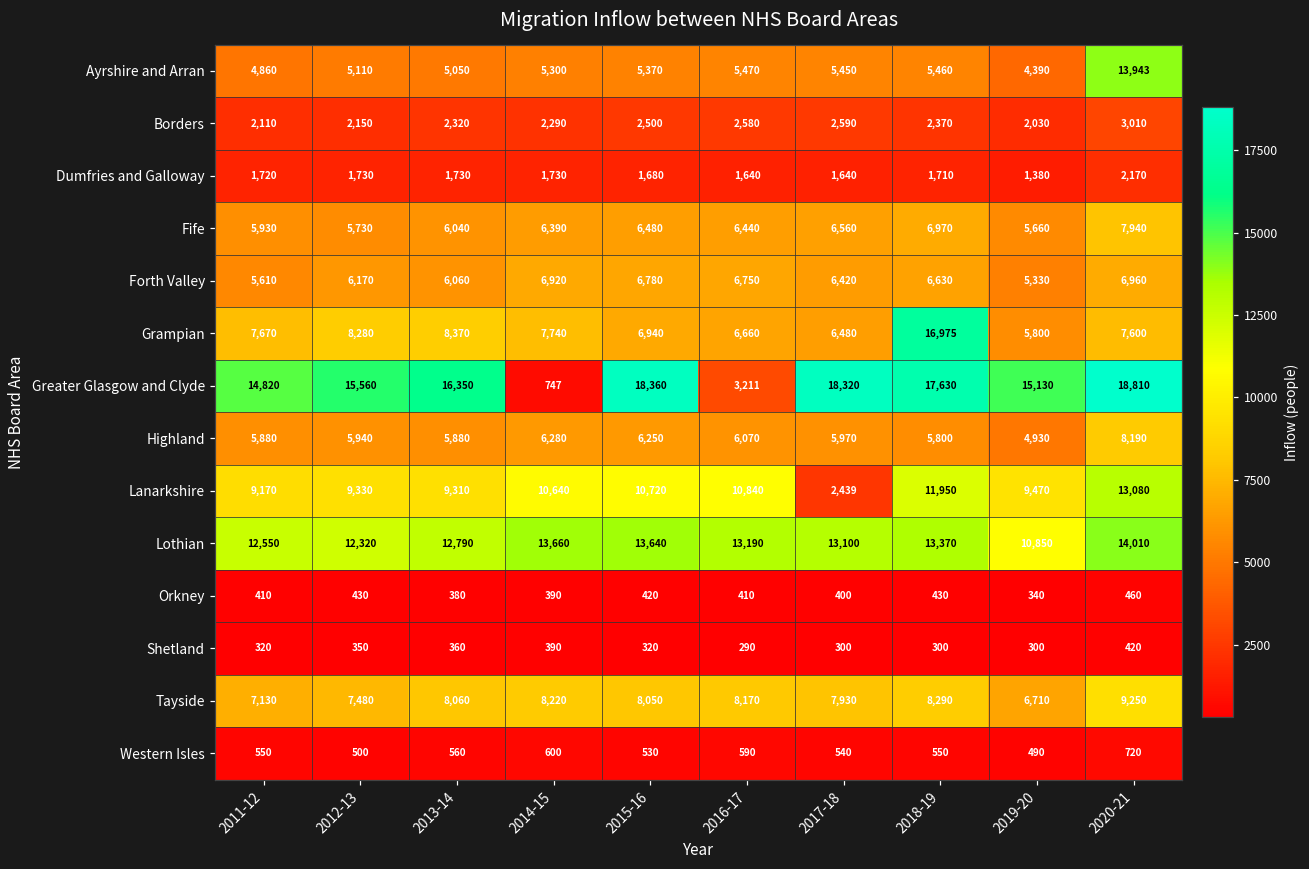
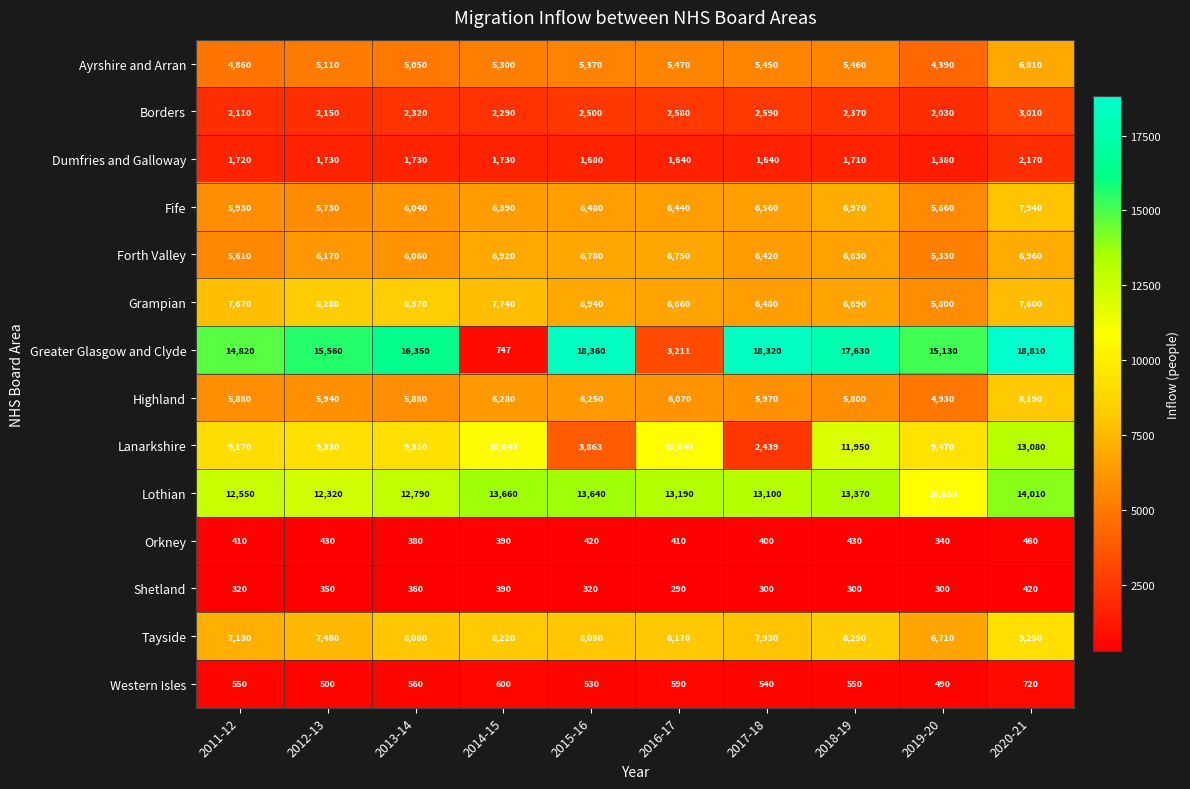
  {
    "Ayrshire and Arran": {
      "2011-12": "4,860",
      "2012-13": "5,110",
      "2013-14": "5,050",
      "2014-15": "5,300",
      "2015-16": "5,370",
      "2016-17": "5,470",
      "2017-18": "5,450",
      "2018-19": "5,460",
      "2019-20": "4,390",
-     "2020-21": "13,943"
+     "2020-21": "6,810"
    },
    "Borders": {
      "2011-12": "2,110",
      "2012-13": "2,150",
      "2013-14": "2,320",
      "2014-15": "2,290",
      "2015-16": "2,500",
      "2016-17": "2,580",
      "2017-18": "2,590",
      "2018-19": "2,370",
      "2019-20": "2,030",
      "2020-21": "3,010"
    },
    "Dumfries and Galloway": {
      "2011-12": "1,720",
      "2012-13": "1,730",
      "2013-14": "1,730",
      "2014-15": "1,730",
      "2015-16": "1,680",
      "2016-17": "1,640",
      "2017-18": "1,640",
      "2018-19": "1,710",
      "2019-20": "1,380",
      "2020-21": "2,170"
    },
    "Fife": {
      "2011-12": "5,930",
      "2012-13": "5,730",
      "2013-14": "6,040",
      "2014-15": "6,390",
      "2015-16": "6,480",
      "2016-17": "6,440",
      "2017-18": "6,560",
      "2018-19": "6,970",
      "2019-20": "5,660",
      "2020-21": "7,940"
    },
    "Forth Valley": {
      "2011-12": "5,610",
      "2012-13": "6,170",
      "2013-14": "6,060",
      "2014-15": "6,920",
      "2015-16": "6,780",
      "2016-17": "6,750",
      "2017-18": "6,420",
      "2018-19": "6,630",
      "2019-20": "5,330",
      "2020-21": "6,960"
    },
    "Grampian": {
      "2011-12": "7,670",
      "2012-13": "8,280",
      "2013-14": "8,370",
      "2014-15": "7,740",
      "2015-16": "6,940",
      "2016-17": "6,660",
      "2017-18": "6,480",
-     "2018-19": "16,975",
+     "2018-19": "6,690",
      "2019-20": "5,800",
      "2020-21": "7,600"
    },
    "Greater Glasgow and Clyde": {
      "2011-12": "14,820",
      "2012-13": "15,560",
      "2013-14": "16,350",
      "2014-15": "747",
      "2015-16": "18,360",
      "2016-17": "3,211",
      "2017-18": "18,320",
      "2018-19": "17,630",
      "2019-20": "15,130",
      "2020-21": "18,810"
    },
    "Highland": {
      "2011-12": "5,880",
      "2012-13": "5,940",
      "2013-14": "5,880",
      "2014-15": "6,280",
      "2015-16": "6,250",
      "2016-17": "6,070",
      "2017-18": "5,970",
      "2018-19": "5,800",
      "2019-20": "4,930",
      "2020-21": "8,190"
    },
    "Lanarkshire": {
      "2011-12": "9,170",
      "2012-13": "9,330",
      "2013-14": "9,310",
      "2014-15": "10,640",
-     "2015-16": "10,720",
+     "2015-16": "3,863",
      "2016-17": "10,840",
      "2017-18": "2,439",
      "2018-19": "11,950",
      "2019-20": "9,470",
      "2020-21": "13,080"
    },
    "Lothian": {
      "2011-12": "12,550",
      "2012-13": "12,320",
      "2013-14": "12,790",
      "2014-15": "13,660",
      "2015-16": "13,640",
      "2016-17": "13,190",
      "2017-18": "13,100",
      "2018-19": "13,370",
      "2019-20": "10,850",
      "2020-21": "14,010"
    },
    "Orkney": {
      "2011-12": "410",
      "2012-13": "430",
      "2013-14": "380",
      "2014-15": "390",
      "2015-16": "420",
      "2016-17": "410",
      "2017-18": "400",
      "2018-19": "430",
      "2019-20": "340",
      "2020-21": "460"
    },
    "Shetland": {
      "2011-12": "320",
      "2012-13": "350",
      "2013-14": "360",
      "2014-15": "390",
      "2015-16": "320",
      "2016-17": "290",
      "2017-18": "300",
      "2018-19": "300",
      "2019-20": "300",
      "2020-21": "420"
    },
    "Tayside": {
      "2011-12": "7,130",
      "2012-13": "7,480",
      "2013-14": "8,060",
      "2014-15": "8,220",
      "2015-16": "8,050",
      "2016-17": "8,170",
      "2017-18": "7,930",
      "2018-19": "8,290",
      "2019-20": "6,710",
      "2020-21": "9,250"
    },
    "Western Isles": {
      "2011-12": "550",
      "2012-13": "500",
      "2013-14": "560",
      "2014-15": "600",
      "2015-16": "530",
      "2016-17": "590",
      "2017-18": "540",
      "2018-19": "550",
      "2019-20": "490",
      "2020-21": "720"
    }
  }
